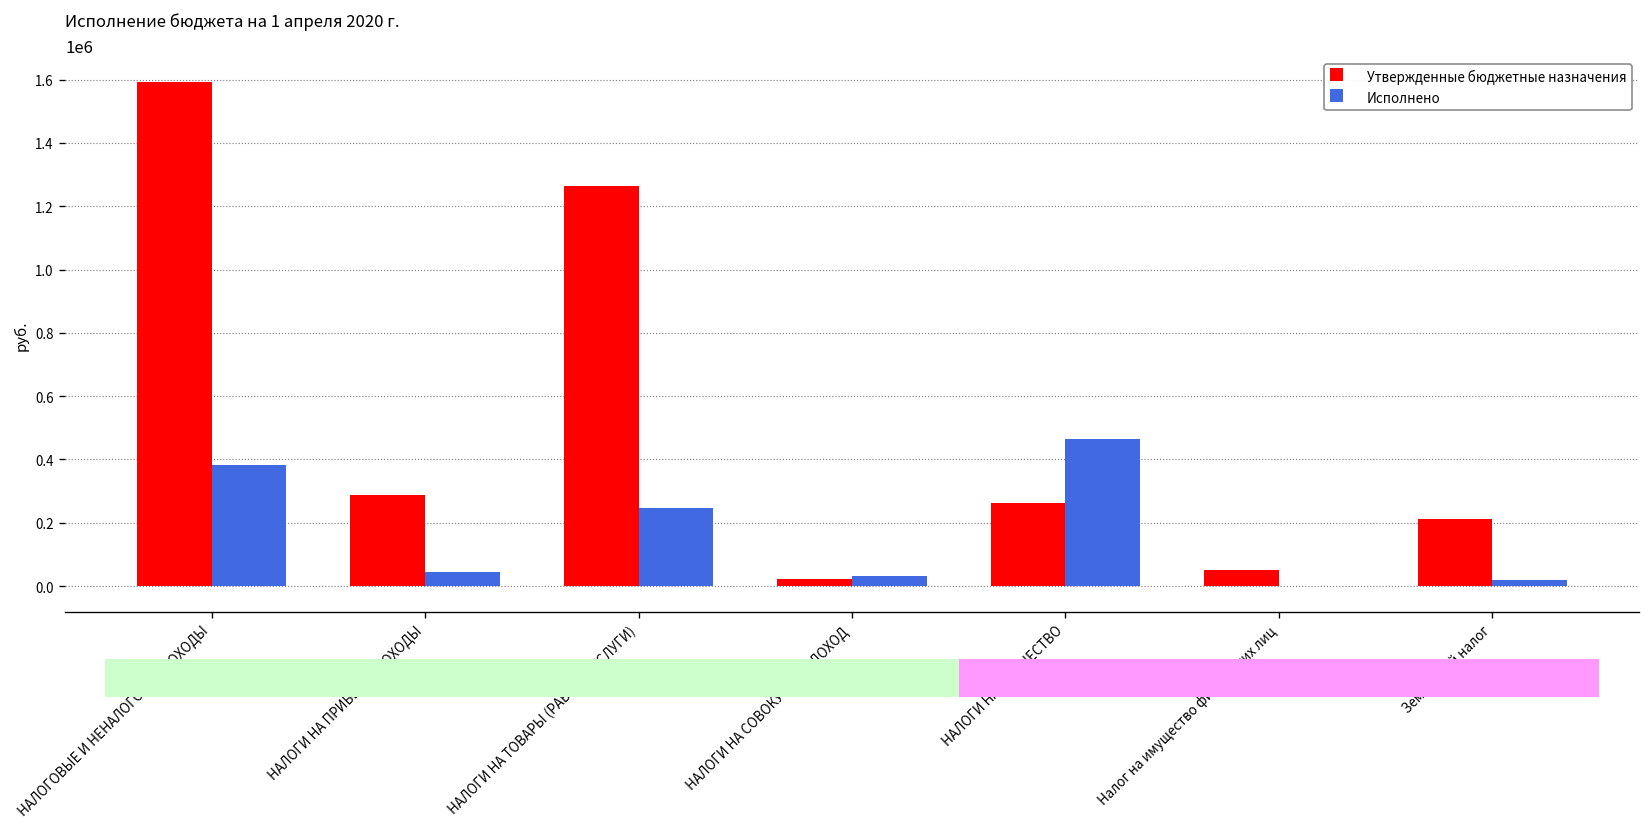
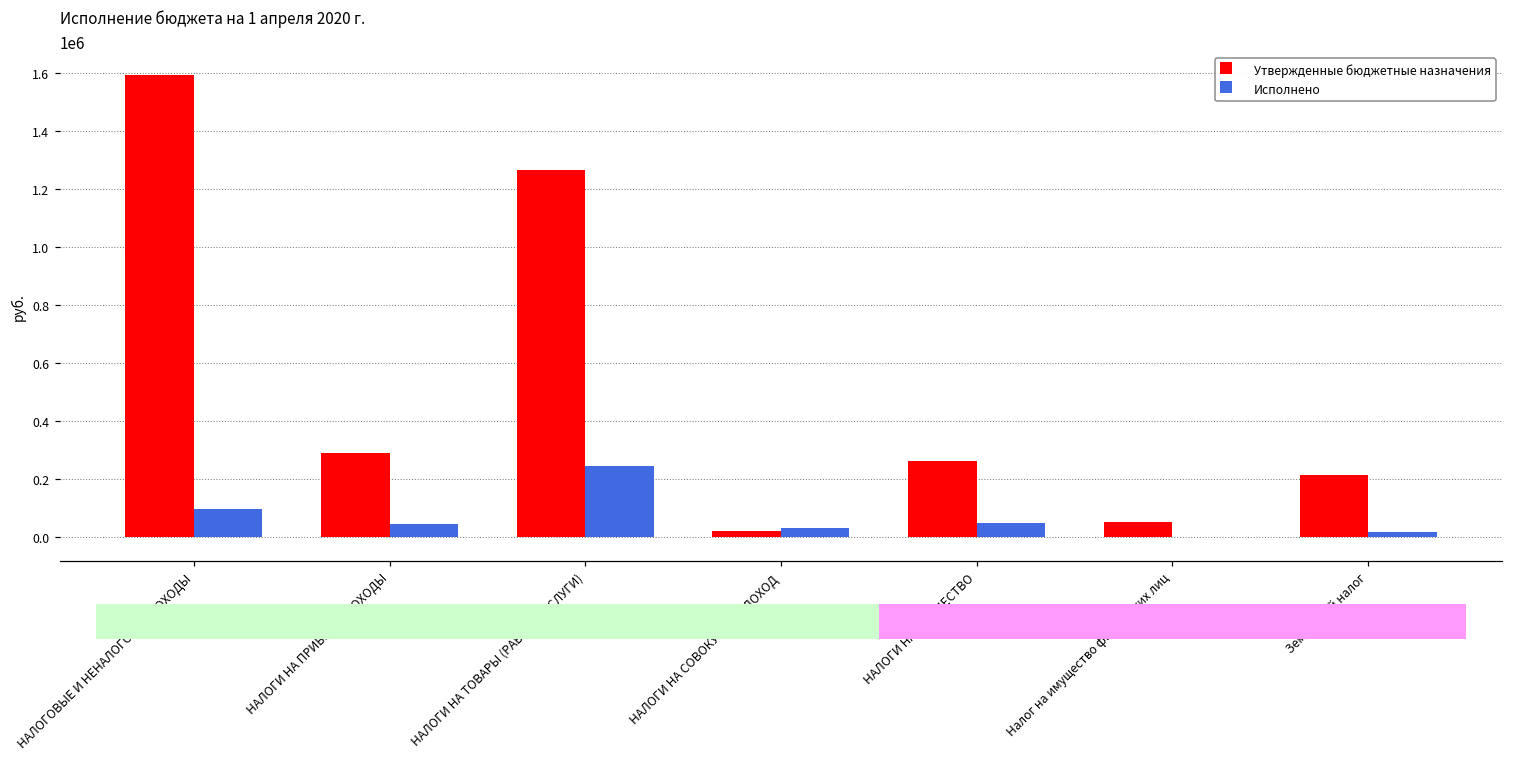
  {
    "Утвержденные бюджетные назначения": {
      "НАЛОГОВЫЕ И НЕНАЛОГОВЫЕ ДОХОДЫ": 1590000,
      "НАЛОГИ НА ПРИБЫЛЬ, ДОХОДЫ": 290000,
      "НАЛОГИ НА ТОВАРЫ (РАБОТЫ, УСЛУГИ)": 1260000,
      "НАЛОГИ НА СОВОКУПНЫЙ ДОХОД": 20000,
      "НАЛОГИ НА ИМУЩЕСТВО": 260000,
      "Налог на имущество физических лиц": 50000,
      "Земельный налог": 210000
    },
    "Исполнено": {
-     "НАЛОГОВЫЕ И НЕНАЛОГОВЫЕ ДОХОДЫ": 380000,
+     "НАЛОГОВЫЕ И НЕНАЛОГОВЫЕ ДОХОДЫ": 100000,
      "НАЛОГИ НА ПРИБЫЛЬ, ДОХОДЫ": 40000,
      "НАЛОГИ НА ТОВАРЫ (РАБОТЫ, УСЛУГИ)": 250000,
      "НАЛОГИ НА СОВОКУПНЫЙ ДОХОД": 30000,
-     "НАЛОГИ НА ИМУЩЕСТВО": 460000,
+     "НАЛОГИ НА ИМУЩЕСТВО": 50000,
      "Земельный налог": 20000
    }
  }
